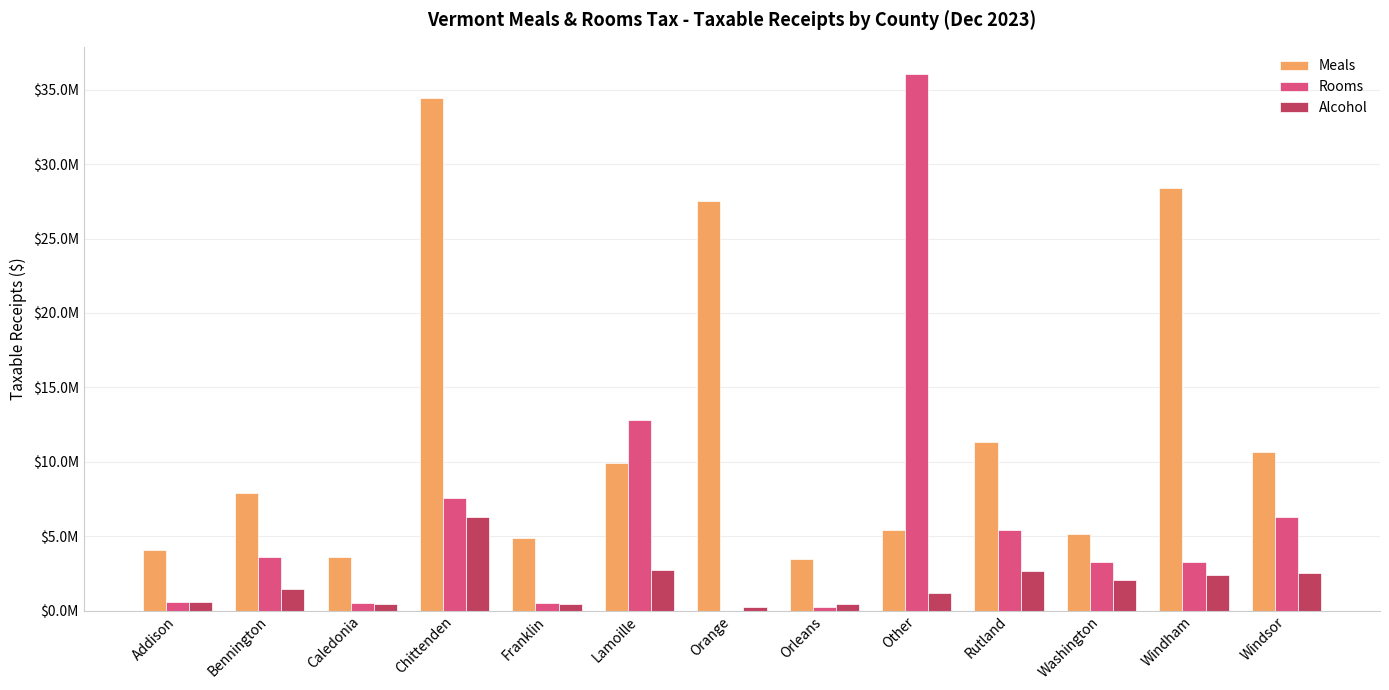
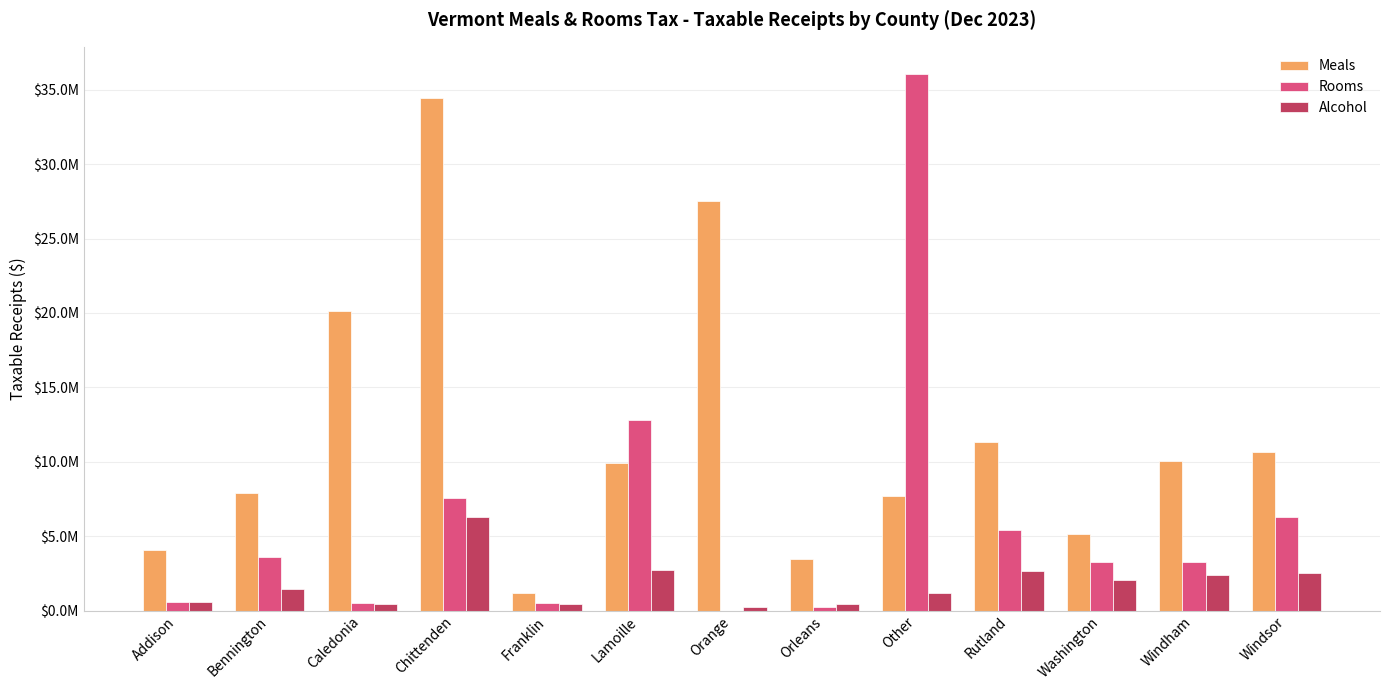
  {
    "Meals": {
      "Addison": "$4100000",
      "Bennington": "$7900000",
-     "Caledonia": "$3600000",
+     "Caledonia": "$20100000",
      "Chittenden": "$34400000",
-     "Franklin": "$4900000",
+     "Franklin": "$1200000",
      "Lamoille": "$9900000",
      "Orange": "$27500000",
      "Orleans": "$3400000",
-     "Other": "$5400000",
+     "Other": "$7700000",
      "Rutland": "$11300000",
      "Washington": "$5200000",
-     "Windham": "$28400000",
+     "Windham": "$10000000",
      "Windsor": "$10700000"
    }
  }
